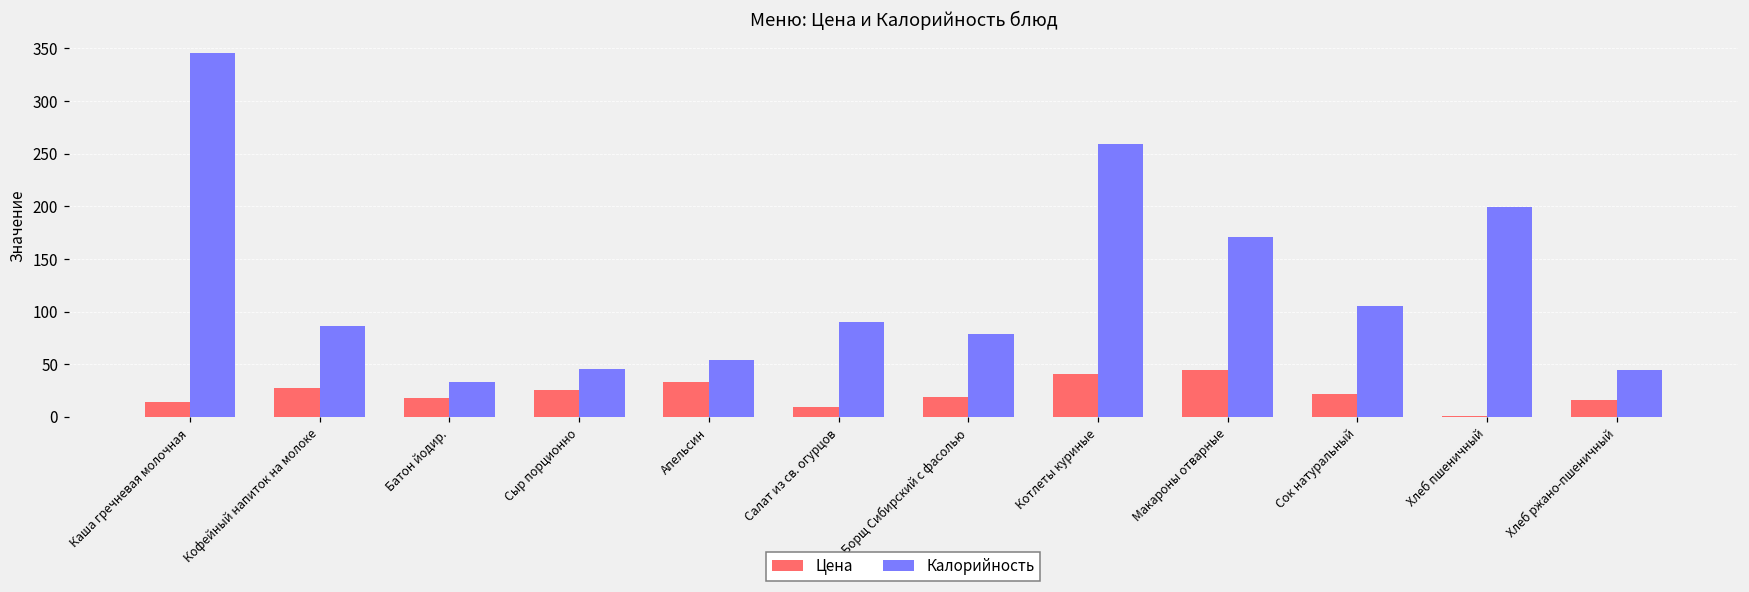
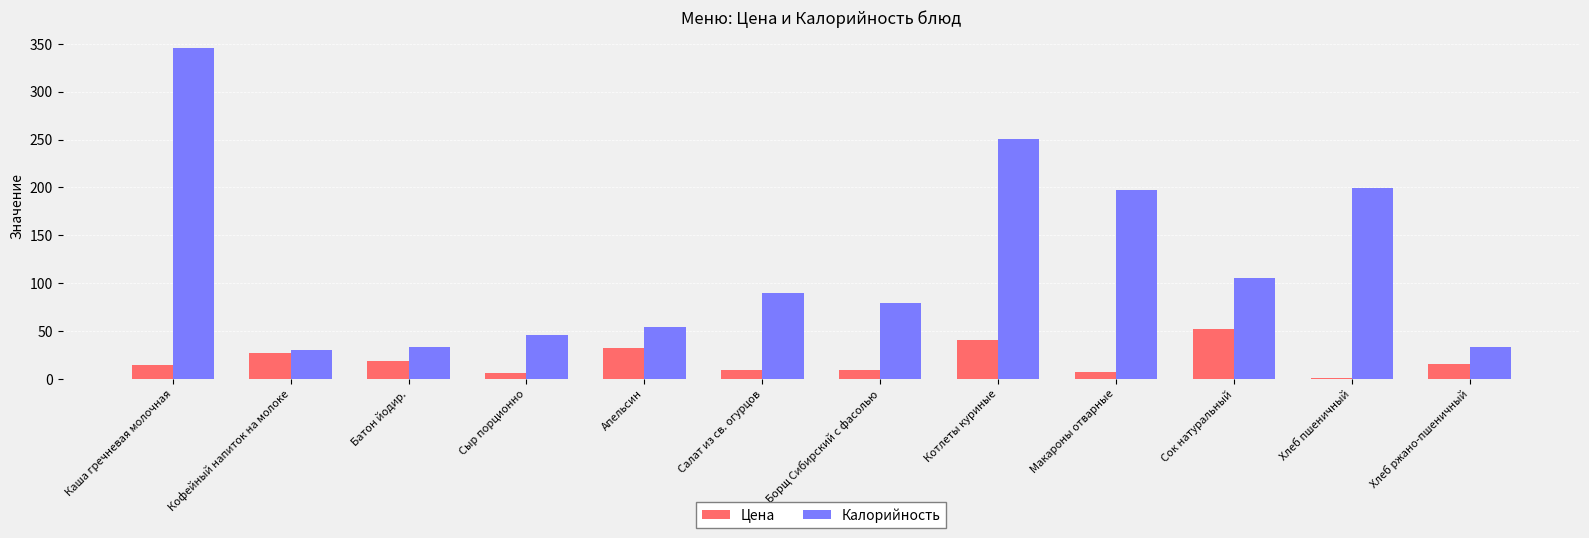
  {
    "Цена": {
      "Каша гречневая молочная": 10,
      "Кофейный напиток на молоке": 30,
      "Батон йодир.": 20,
-     "Сыр порционно": 30,
+     "Сыр порционно": 10,
      "Апельсин": 30,
      "Салат из св. огурцов": 10,
-     "Борщ Сибирский с фасолью": 20,
+     "Борщ Сибирский с фасолью": 10,
      "Котлеты куриные": 40,
-     "Макароны отварные": 40,
-     "Сок натуральный": 20,
+     "Макароны отварные": 10,
+     "Сок натуральный": 50,
      "Хлеб ржано-пшеничный": 20
    },
    "Калорийность": {
      "Каша гречневая молочная": 350,
-     "Кофейный напиток на молоке": 90,
+     "Кофейный напиток на молоке": 30,
      "Батон йодир.": 30,
      "Сыр порционно": 50,
      "Апельсин": 50,
      "Салат из св. огурцов": 90,
      "Борщ Сибирский с фасолью": 80,
-     "Котлеты куриные": 260,
-     "Макароны отварные": 170,
+     "Котлеты куриные": 250,
+     "Макароны отварные": 200,
      "Сок натуральный": 110,
      "Хлеб пшеничный": 200,
-     "Хлеб ржано-пшеничный": 40
+     "Хлеб ржано-пшеничный": 30
    }
  }
